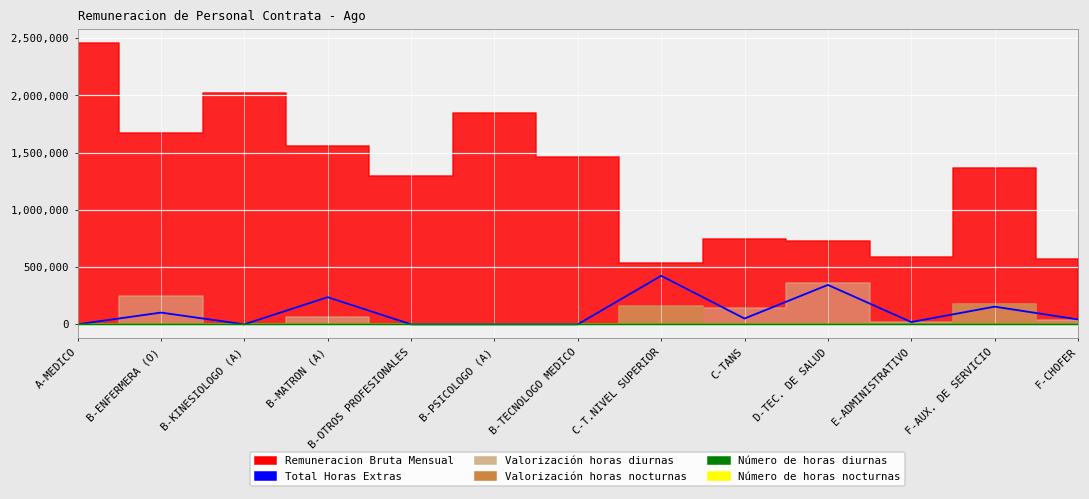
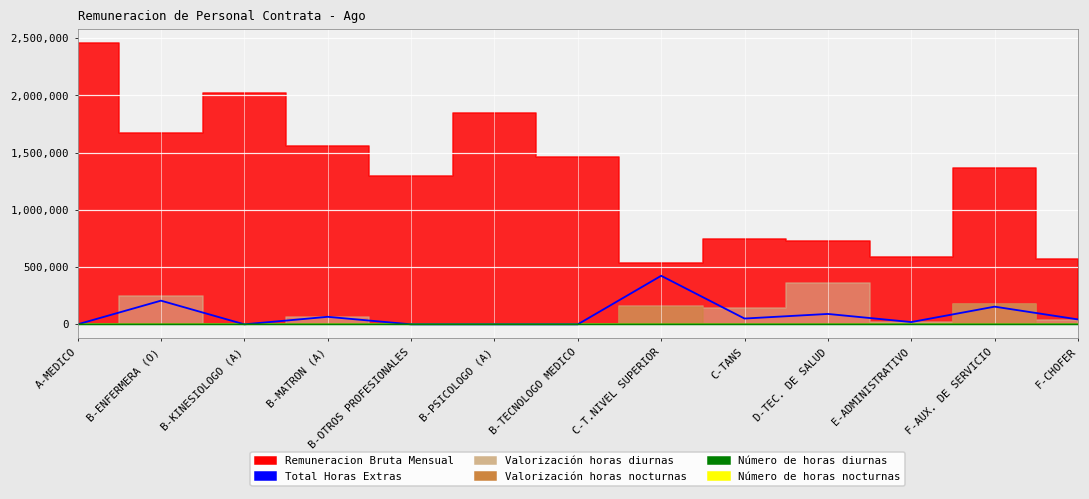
  {
    "Total Horas Extras": {
-     "B-ENFERMERA (O)": "100,000",
-     "B-MATRON (A)": "240,000",
+     "B-ENFERMERA (O)": "210,000",
+     "B-MATRON (A)": "70,000",
      "C-T.NIVEL SUPERIOR": "420,000",
      "C-TANS": "50,000",
-     "D-TEC. DE SALUD": "340,000",
+     "D-TEC. DE SALUD": "90,000",
      "F-AUX. DE SERVICIO": "150,000"
    },
    "Número de horas diurnas": {
      "B-ENFERMERA (O)": "0",
      "B-MATRON (A)": "0",
      "C-T.NIVEL SUPERIOR": "0",
      "C-TANS": "0",
      "D-TEC. DE SALUD": "0",
      "F-AUX. DE SERVICIO": "0"
    }
  }
